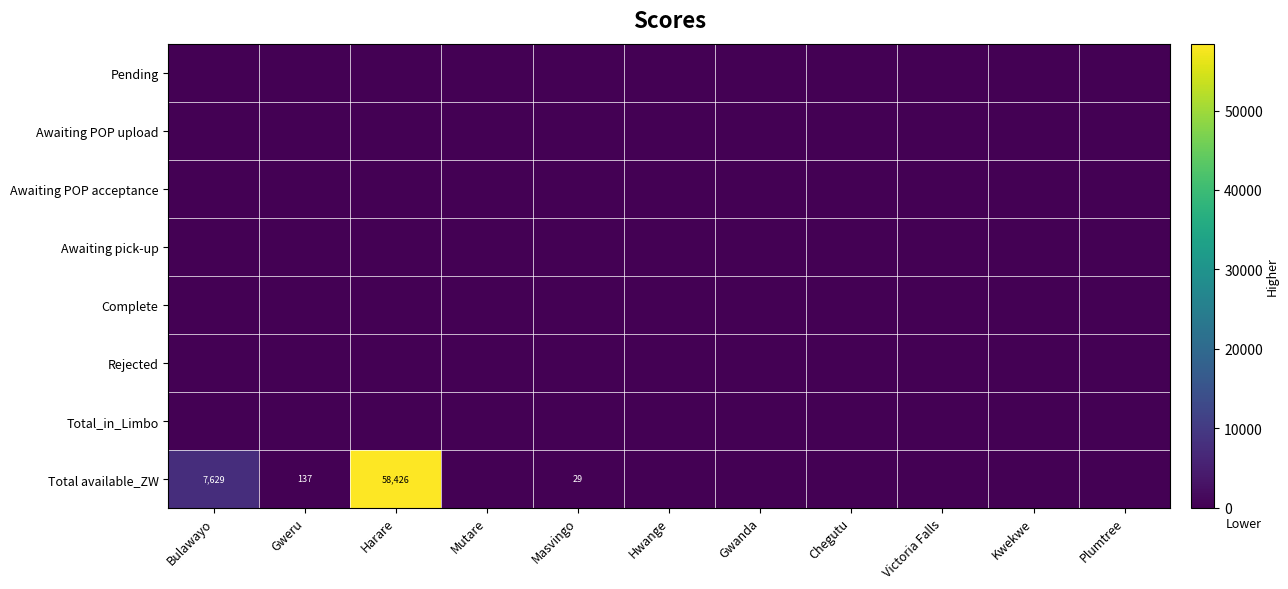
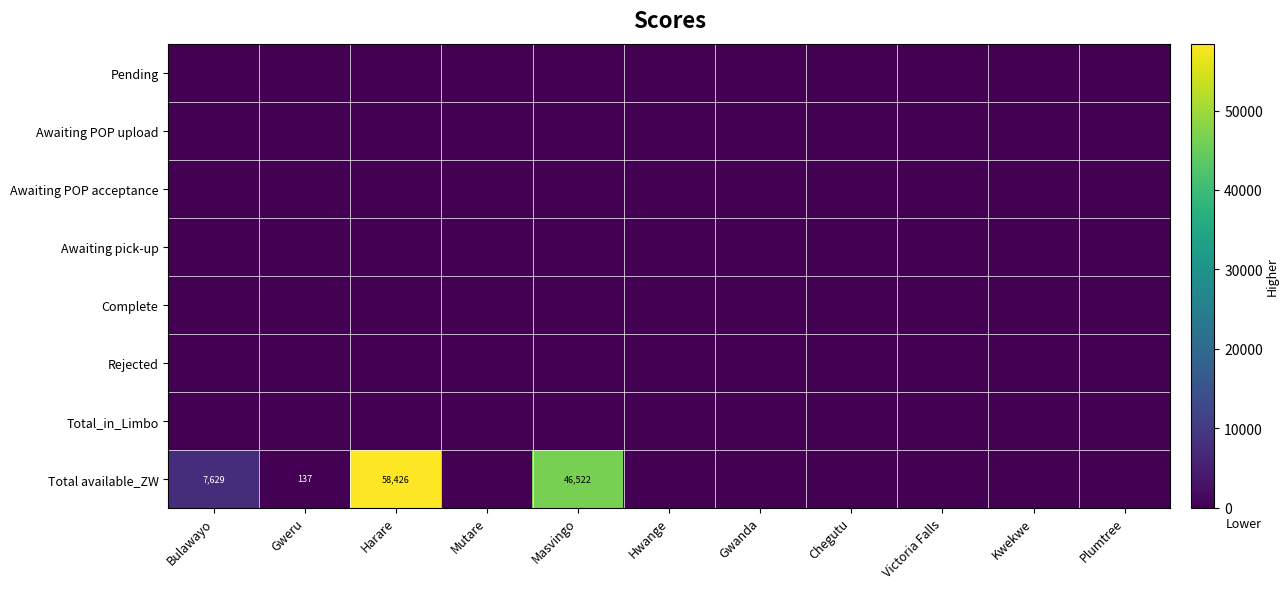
  {
    "Total available_ZW": {
      "Bulawayo": "7,629",
      "Gweru": "137",
      "Harare": "58,426",
-     "Masvingo": "29"
+     "Masvingo": "46,522"
    }
  }
